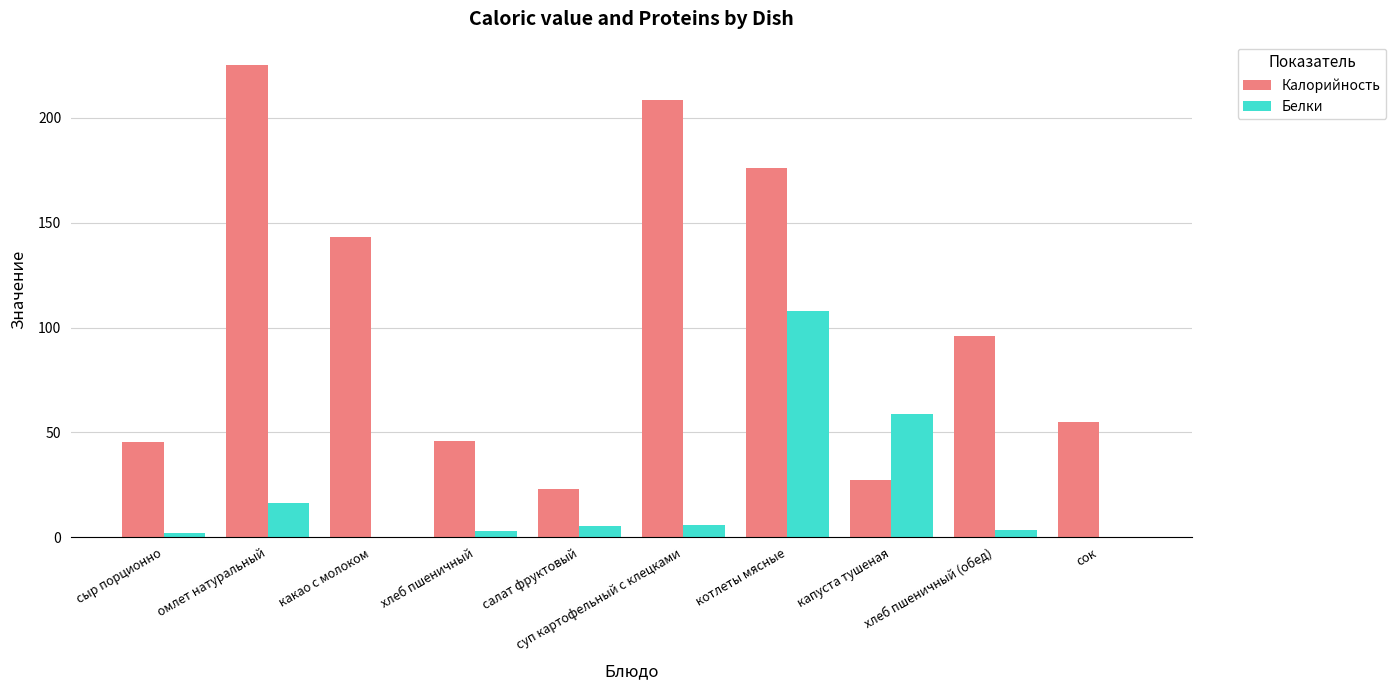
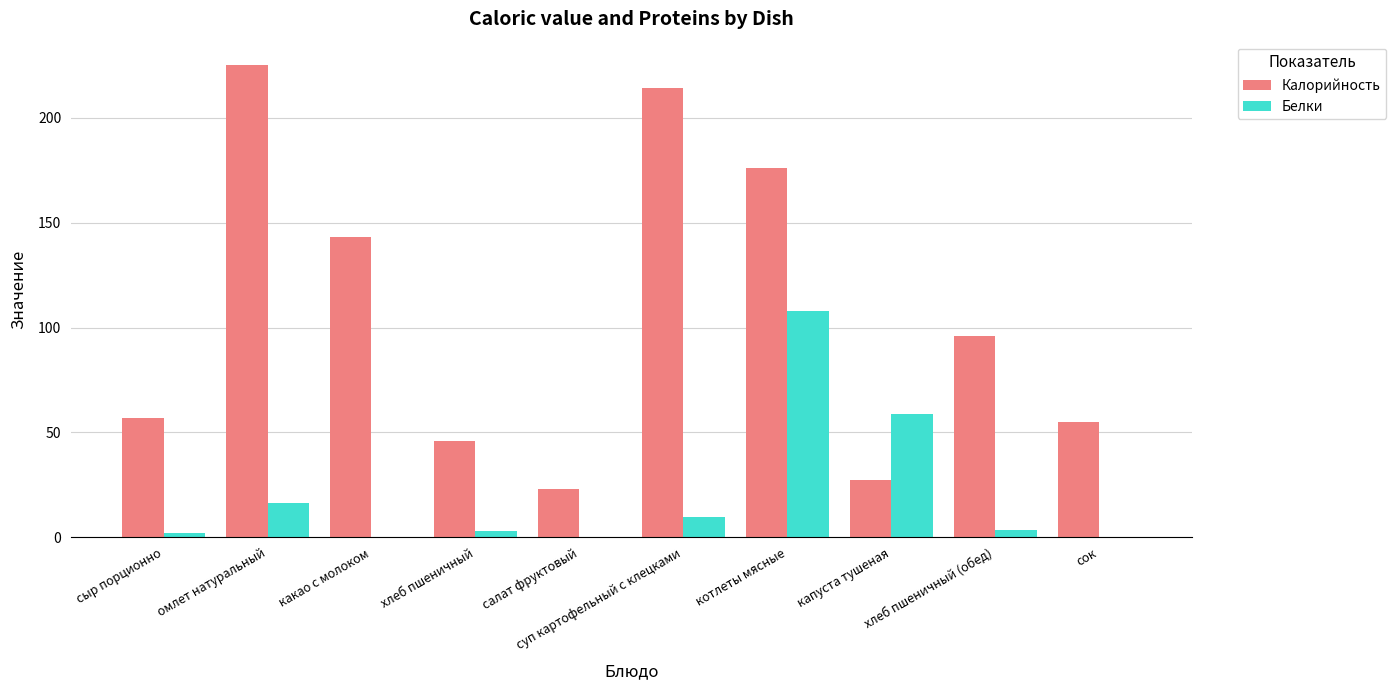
  {
    "Калорийность": {
-     "сыр порционно": 45,
+     "сыр порционно": 57,
      "омлет натуральный": 225,
      "какао с молоком": 143,
      "хлеб пшеничный": 46,
      "салат фруктовый": 23,
-     "суп картофельный с клецками": 209,
+     "суп картофельный с клецками": 214,
      "котлеты мясные": 176,
      "капуста тушеная": 27,
      "хлеб пшеничный (обед)": 96,
      "сок": 55
    },
    "Белки": {
      "сыр порционно": 2,
      "омлет натуральный": 16,
      "хлеб пшеничный": 3,
-     "салат фруктовый": 5,
-     "суп картофельный с клецками": 6,
+     "салат фруктовый": 0,
+     "суп картофельный с клецками": 10,
      "котлеты мясные": 108,
      "капуста тушеная": 59,
      "хлеб пшеничный (обед)": 4
    }
  }
